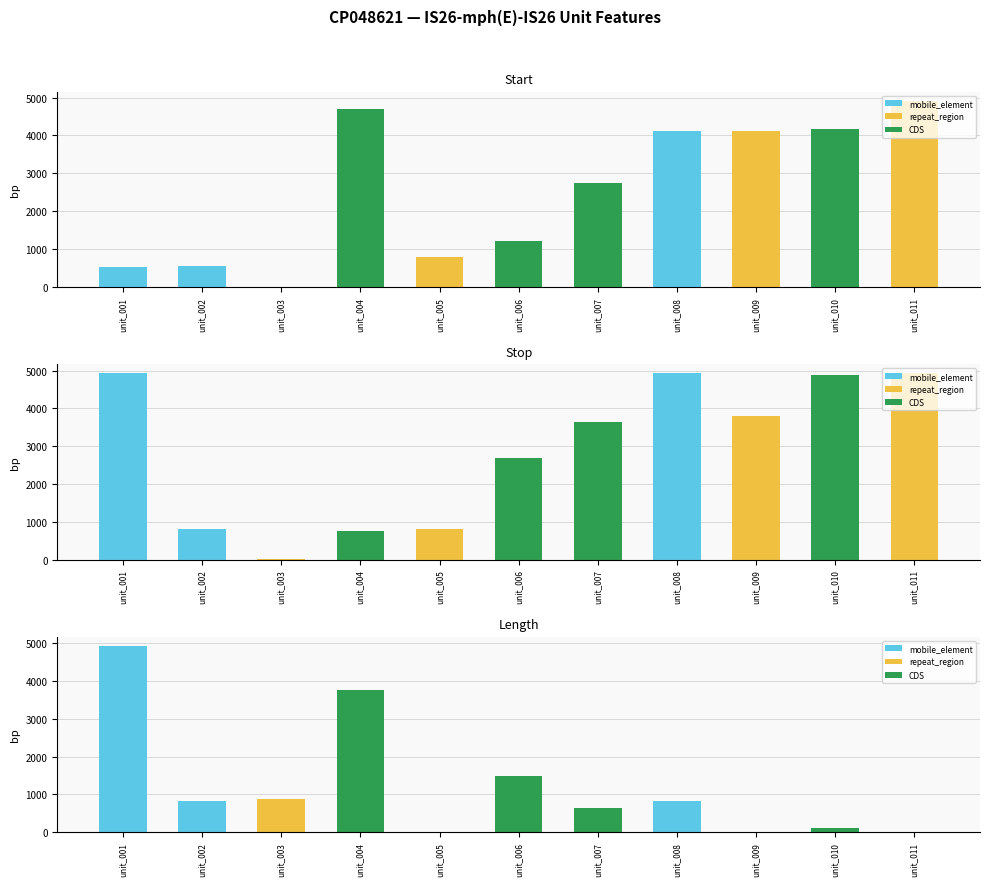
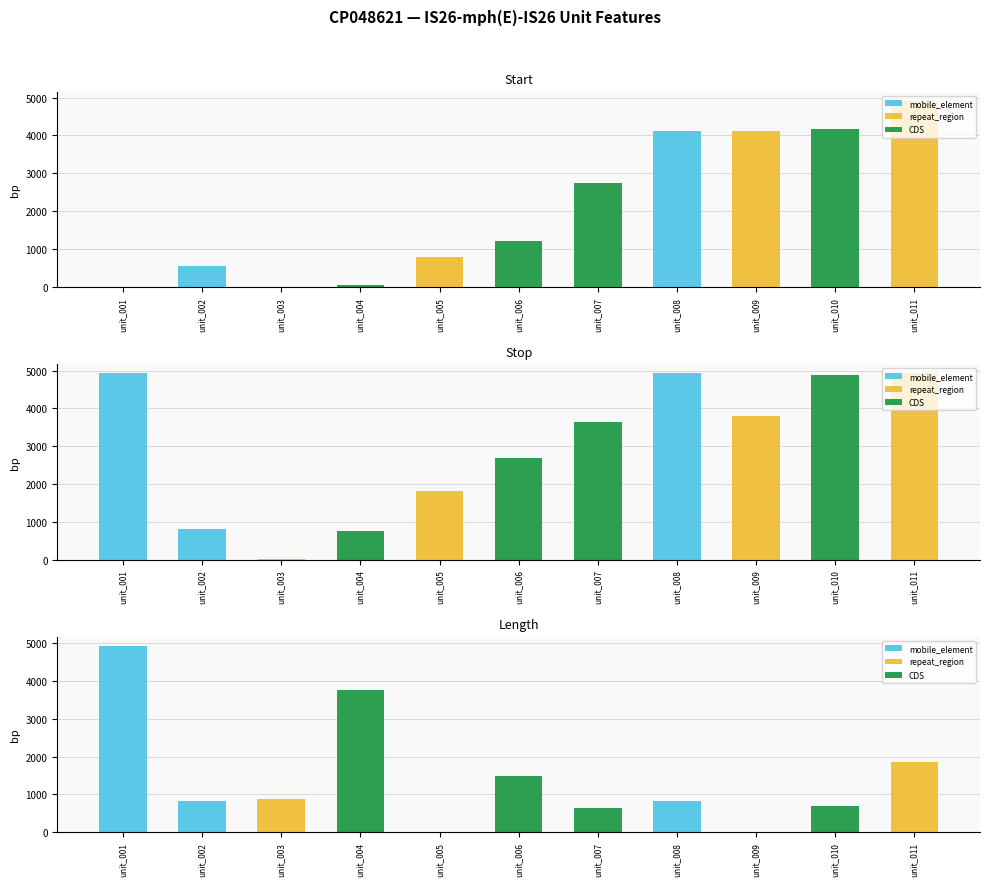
  {
    "Start": {
-     "unit_001": 500,
+     "unit_001": 0,
      "unit_002": 600,
-     "unit_004": 4700,
+     "unit_004": 100,
      "unit_005": 800,
      "unit_006": 1200,
      "unit_007": 2700,
      "unit_008": 4100,
      "unit_009": 4100,
      "unit_010": 4200
    },
    "Stop": {
      "unit_001": 4900,
      "unit_002": 800,
      "unit_004": 800,
-     "unit_005": 800,
+     "unit_005": 1800,
      "unit_006": 2700,
      "unit_007": 3600,
      "unit_008": 4900,
      "unit_009": 3800,
      "unit_010": 4900
    },
    "Length": {
      "unit_001": 4900,
      "unit_002": 800,
      "unit_003": 900,
      "unit_004": 3800,
      "unit_006": 1500,
      "unit_007": 600,
      "unit_008": 800,
-     "unit_010": 100,
-     "unit_011": 0
+     "unit_010": 700,
+     "unit_011": 1900
    }
  }
